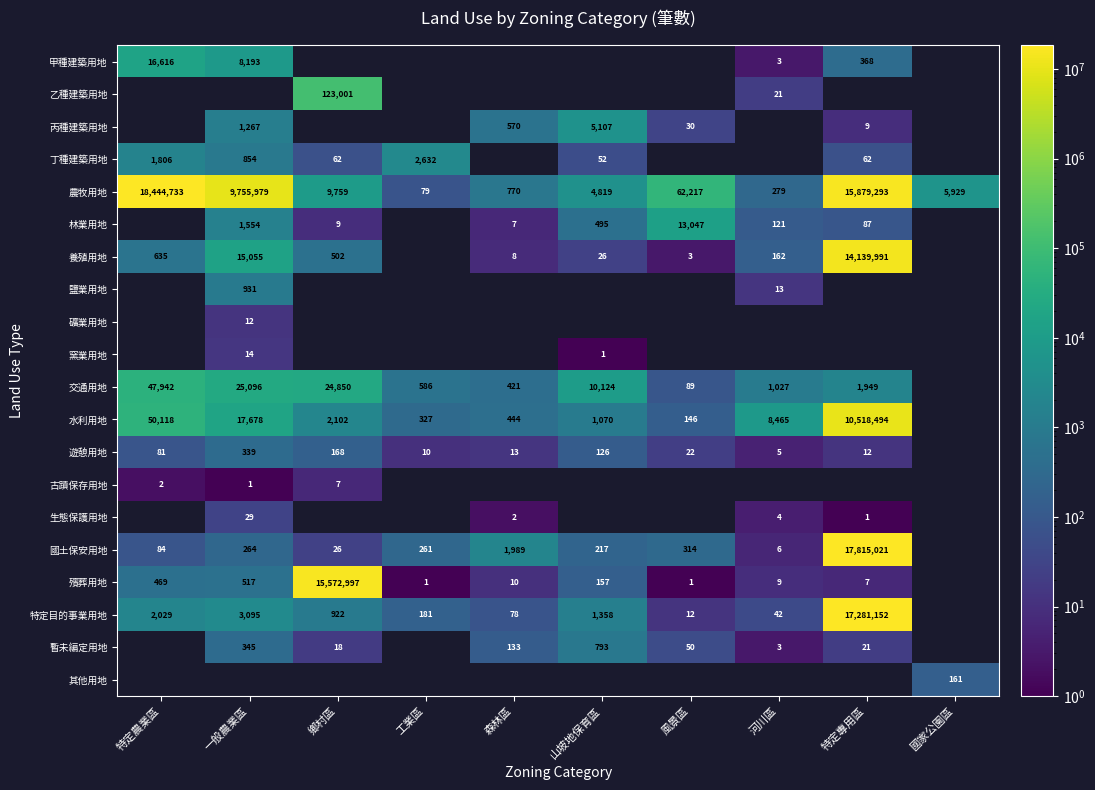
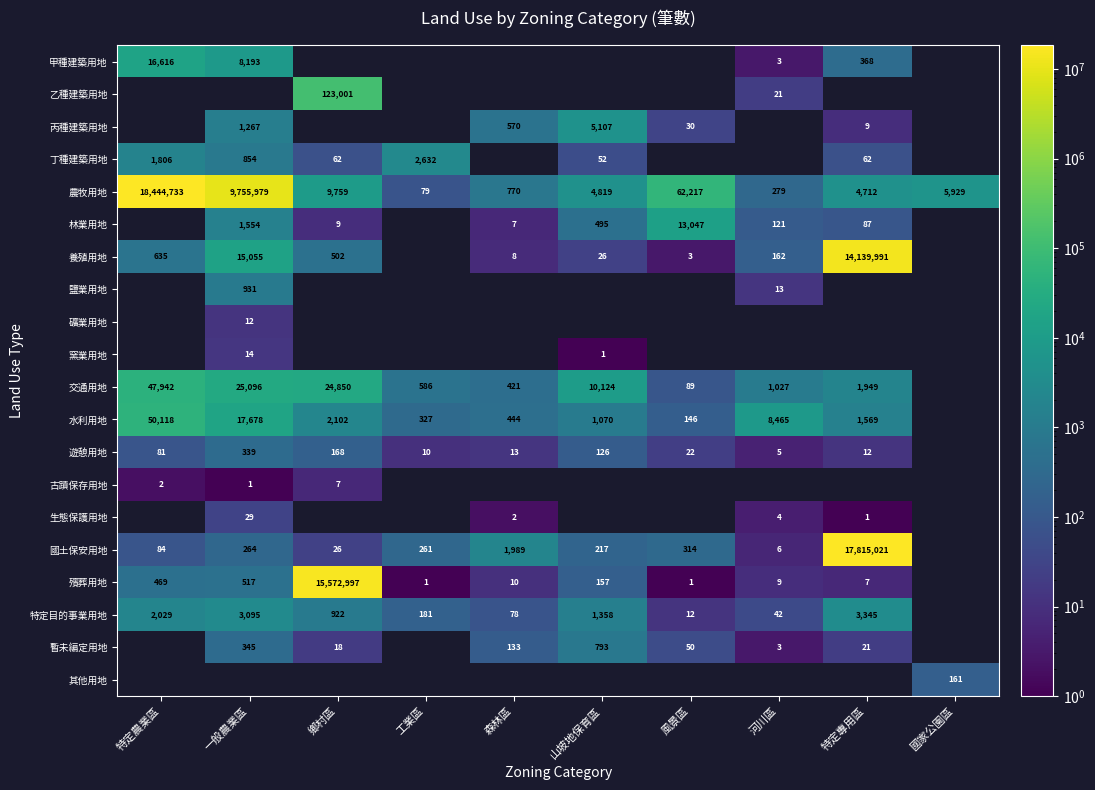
  {
    "甲種建築用地": {
      "特定農業區": "16,616",
      "一般農業區": "8,193",
      "河川區": "3",
      "特定專用區": "368"
    },
    "乙種建築用地": {
      "鄉村區": "123,001",
      "河川區": "21"
    },
    "丙種建築用地": {
      "一般農業區": "1,267",
      "森林區": "570",
      "山坡地保育區": "5,107",
      "風景區": "30",
      "特定專用區": "9"
    },
    "丁種建築用地": {
      "特定農業區": "1,806",
      "一般農業區": "854",
      "鄉村區": "62",
      "工業區": "2,632",
      "山坡地保育區": "52",
      "特定專用區": "62"
    },
    "農牧用地": {
      "特定農業區": "18,444,733",
      "一般農業區": "9,755,979",
      "鄉村區": "9,759",
      "工業區": "79",
      "森林區": "770",
      "山坡地保育區": "4,819",
      "風景區": "62,217",
      "河川區": "279",
-     "特定專用區": "15,879,293",
+     "特定專用區": "4,712",
      "國家公園區": "5,929"
    },
    "林業用地": {
      "一般農業區": "1,554",
      "鄉村區": "9",
      "森林區": "7",
      "山坡地保育區": "495",
      "風景區": "13,047",
      "河川區": "121",
      "特定專用區": "87"
    },
    "養殖用地": {
      "特定農業區": "635",
      "一般農業區": "15,055",
      "鄉村區": "502",
      "森林區": "8",
      "山坡地保育區": "26",
      "風景區": "3",
      "河川區": "162",
      "特定專用區": "14,139,991"
    },
    "鹽業用地": {
      "一般農業區": "931",
      "河川區": "13"
    },
    "礦業用地": {
      "一般農業區": "12"
    },
    "窯業用地": {
      "一般農業區": "14",
      "山坡地保育區": "1"
    },
    "交通用地": {
      "特定農業區": "47,942",
      "一般農業區": "25,096",
      "鄉村區": "24,850",
      "工業區": "586",
      "森林區": "421",
      "山坡地保育區": "10,124",
      "風景區": "89",
      "河川區": "1,027",
      "特定專用區": "1,949"
    },
    "水利用地": {
      "特定農業區": "50,118",
      "一般農業區": "17,678",
      "鄉村區": "2,102",
      "工業區": "327",
      "森林區": "444",
      "山坡地保育區": "1,070",
      "風景區": "146",
      "河川區": "8,465",
-     "特定專用區": "10,518,494"
+     "特定專用區": "1,569"
    },
    "遊憩用地": {
      "特定農業區": "81",
      "一般農業區": "339",
      "鄉村區": "168",
      "工業區": "10",
      "森林區": "13",
      "山坡地保育區": "126",
      "風景區": "22",
      "河川區": "5",
      "特定專用區": "12"
    },
    "古蹟保存用地": {
      "特定農業區": "2",
      "一般農業區": "1",
      "鄉村區": "7"
    },
    "生態保護用地": {
      "一般農業區": "29",
      "森林區": "2",
      "河川區": "4",
      "特定專用區": "1"
    },
    "國土保安用地": {
      "特定農業區": "84",
      "一般農業區": "264",
      "鄉村區": "26",
      "工業區": "261",
      "森林區": "1,989",
      "山坡地保育區": "217",
      "風景區": "314",
      "河川區": "6",
      "特定專用區": "17,815,021"
    },
    "殯葬用地": {
      "特定農業區": "469",
      "一般農業區": "517",
      "鄉村區": "15,572,997",
      "工業區": "1",
      "森林區": "10",
      "山坡地保育區": "157",
      "風景區": "1",
      "河川區": "9",
      "特定專用區": "7"
    },
    "特定目的事業用地": {
      "特定農業區": "2,029",
      "一般農業區": "3,095",
      "鄉村區": "922",
      "工業區": "181",
      "森林區": "78",
      "山坡地保育區": "1,358",
      "風景區": "12",
      "河川區": "42",
-     "特定專用區": "17,281,152"
+     "特定專用區": "3,345"
    },
    "暫未編定用地": {
      "一般農業區": "345",
      "鄉村區": "18",
      "森林區": "133",
      "山坡地保育區": "793",
      "風景區": "50",
      "河川區": "3",
      "特定專用區": "21"
    },
    "其他用地": {
      "國家公園區": "161"
    }
  }
